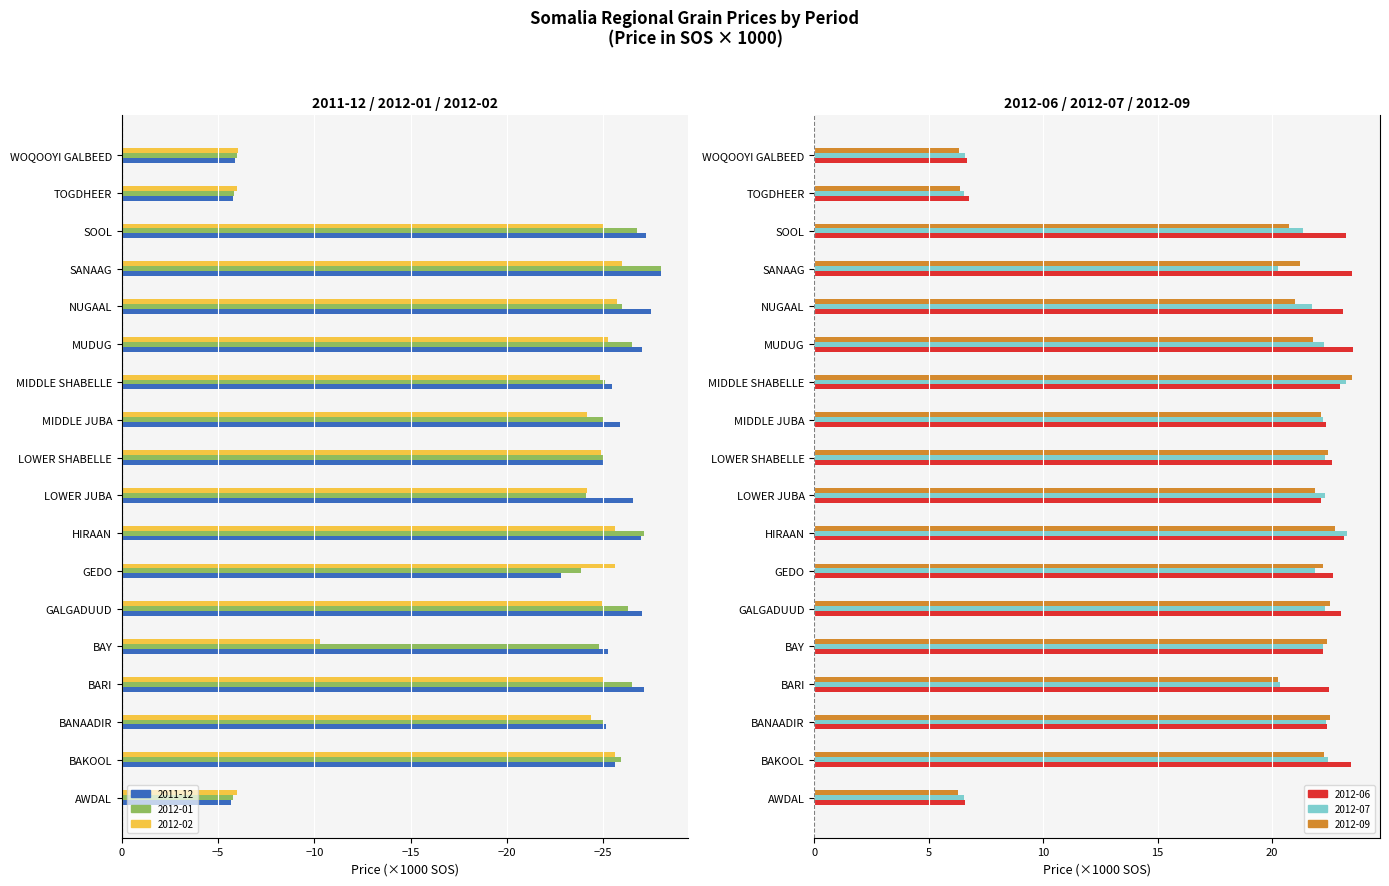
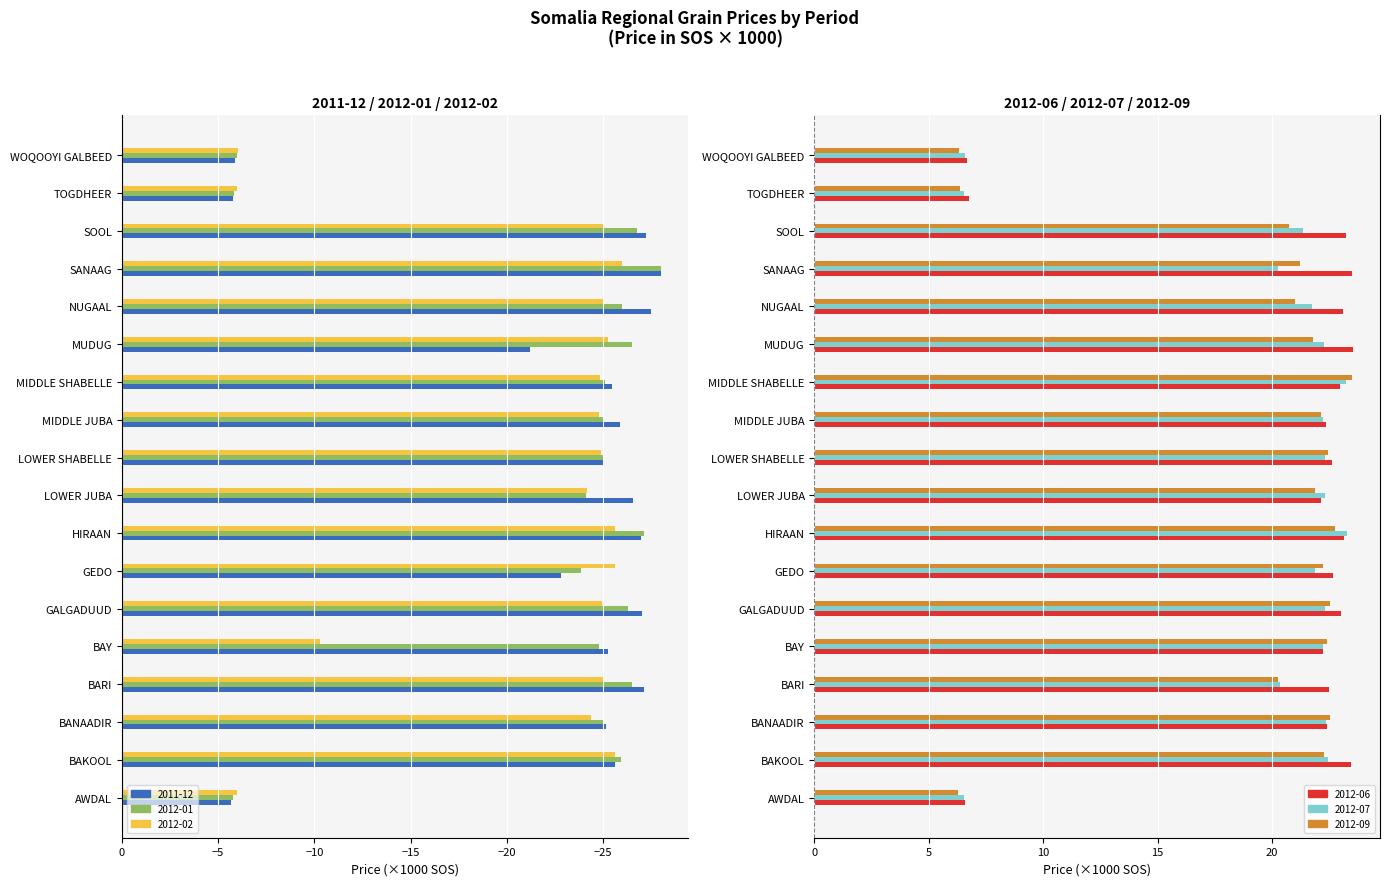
  {
    "2011-12 / 2012-01 / 2012-02": {
      "2011-12": {
        "WOQOOYI GALBEED": -5.9,
        "TOGDHEER": -5.8,
        "SOOL": -27.3,
        "SANAAG": -28.0,
        "NUGAAL": -27.5,
-       "MUDUG": -27.0,
+       "MUDUG": -21.2,
        "MIDDLE SHABELLE": -25.5,
        "MIDDLE JUBA": -25.9,
        "LOWER SHABELLE": -25.0,
        "LOWER JUBA": -26.6,
        "HIRAAN": -27.0,
        "GEDO": -22.8,
        "GALGADUUD": -27.0,
        "BAY": -25.2,
        "BARI": -27.1,
        "BANAADIR": -25.2,
        "BAKOOL": -25.6,
        "AWDAL": -5.7
      },
      "2012-01": {
        "WOQOOYI GALBEED": -6.0,
        "TOGDHEER": -5.8,
        "SOOL": -26.8,
        "SANAAG": -28.0,
        "NUGAAL": -26.0,
        "MUDUG": -26.5,
        "MIDDLE SHABELLE": -25.1,
        "MIDDLE JUBA": -25.0,
        "LOWER SHABELLE": -25.1,
        "LOWER JUBA": -24.1,
        "HIRAAN": -27.1,
        "GEDO": -23.8,
        "GALGADUUD": -26.3,
        "BAY": -24.8,
        "BARI": -26.5,
        "BANAADIR": -25.0,
        "BAKOOL": -25.9,
        "AWDAL": -5.8
      },
      "2012-02": {
        "WOQOOYI GALBEED": -6.0,
        "TOGDHEER": -6.0,
        "SOOL": -25.0,
        "SANAAG": -26.0,
-       "NUGAAL": -25.7,
+       "NUGAAL": -25.0,
        "MUDUG": -25.3,
        "MIDDLE SHABELLE": -24.9,
-       "MIDDLE JUBA": -24.2,
+       "MIDDLE JUBA": -24.8,
        "LOWER SHABELLE": -24.9,
        "LOWER JUBA": -24.2,
        "HIRAAN": -25.6,
        "GEDO": -25.6,
        "GALGADUUD": -24.9,
        "BAY": -10.3,
        "BARI": -25.0,
        "BANAADIR": -24.4,
        "BAKOOL": -25.7,
        "AWDAL": -6.0
      }
    },
    "2012-06 / 2012-07 / 2012-09": {
      "2012-06": {
        "WOQOOYI GALBEED": 6.7,
        "TOGDHEER": 6.8,
        "SOOL": 23.3,
        "SANAAG": 23.5,
        "NUGAAL": 23.1,
        "MUDUG": 23.6,
        "MIDDLE SHABELLE": 23.0,
        "MIDDLE JUBA": 22.4,
        "LOWER SHABELLE": 22.6,
        "LOWER JUBA": 22.2,
        "HIRAAN": 23.2,
        "GEDO": 22.7,
        "GALGADUUD": 23.0,
        "BAY": 22.2,
        "BARI": 22.5,
        "BANAADIR": 22.4,
        "BAKOOL": 23.5,
        "AWDAL": 6.6
      },
      "2012-07": {
        "WOQOOYI GALBEED": 6.6,
        "TOGDHEER": 6.6,
        "SOOL": 21.4,
        "SANAAG": 20.3,
        "NUGAAL": 21.8,
        "MUDUG": 22.3,
        "MIDDLE SHABELLE": 23.3,
        "MIDDLE JUBA": 22.3,
        "LOWER SHABELLE": 22.3,
        "LOWER JUBA": 22.3,
        "HIRAAN": 23.3,
        "GEDO": 21.9,
        "GALGADUUD": 22.3,
        "BAY": 22.3,
        "BARI": 20.4,
        "BANAADIR": 22.3,
        "BAKOOL": 22.5,
        "AWDAL": 6.5
      },
      "2012-09": {
        "WOQOOYI GALBEED": 6.3,
        "TOGDHEER": 6.4,
        "SOOL": 20.8,
        "SANAAG": 21.3,
        "NUGAAL": 21.0,
        "MUDUG": 21.8,
        "MIDDLE SHABELLE": 23.5,
        "MIDDLE JUBA": 22.2,
        "LOWER SHABELLE": 22.5,
        "LOWER JUBA": 21.9,
        "HIRAAN": 22.8,
        "GEDO": 22.2,
        "GALGADUUD": 22.5,
        "BAY": 22.4,
        "BARI": 20.3,
        "BANAADIR": 22.5,
        "BAKOOL": 22.3,
        "AWDAL": 6.3
      }
    }
  }
